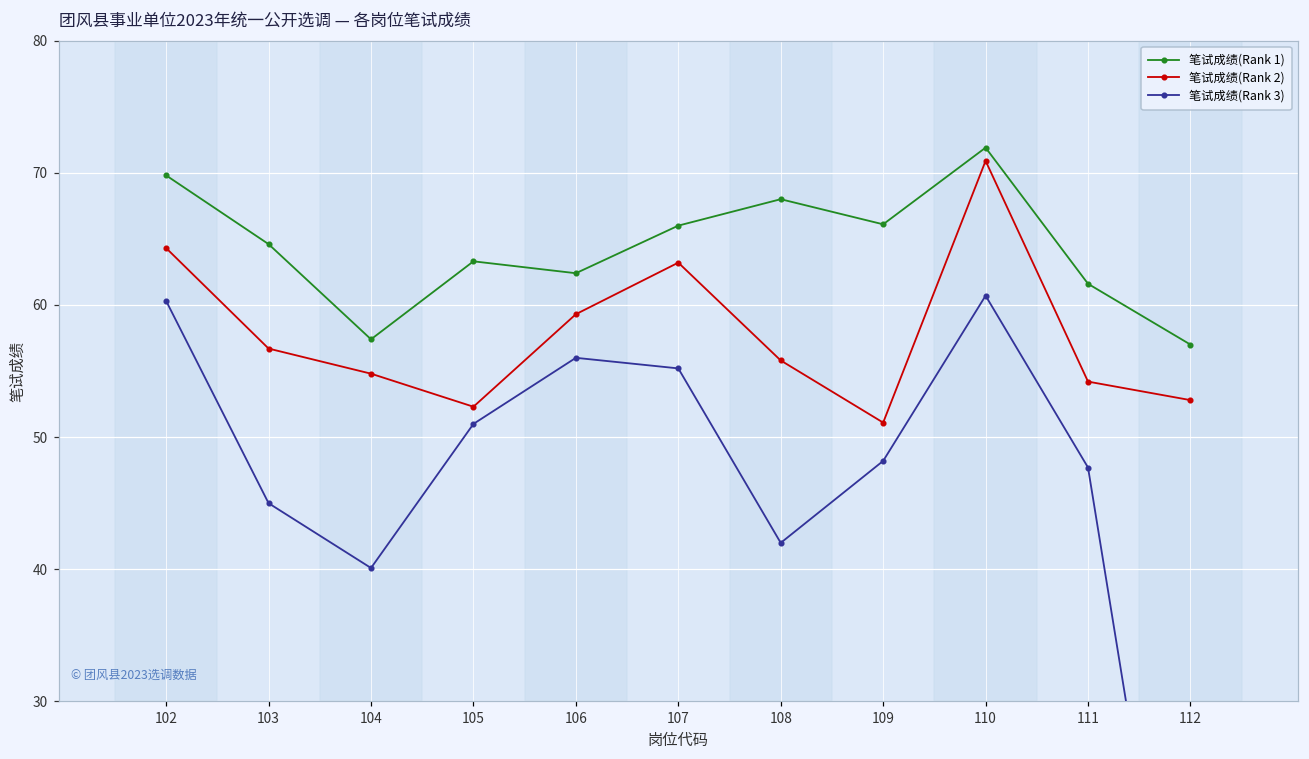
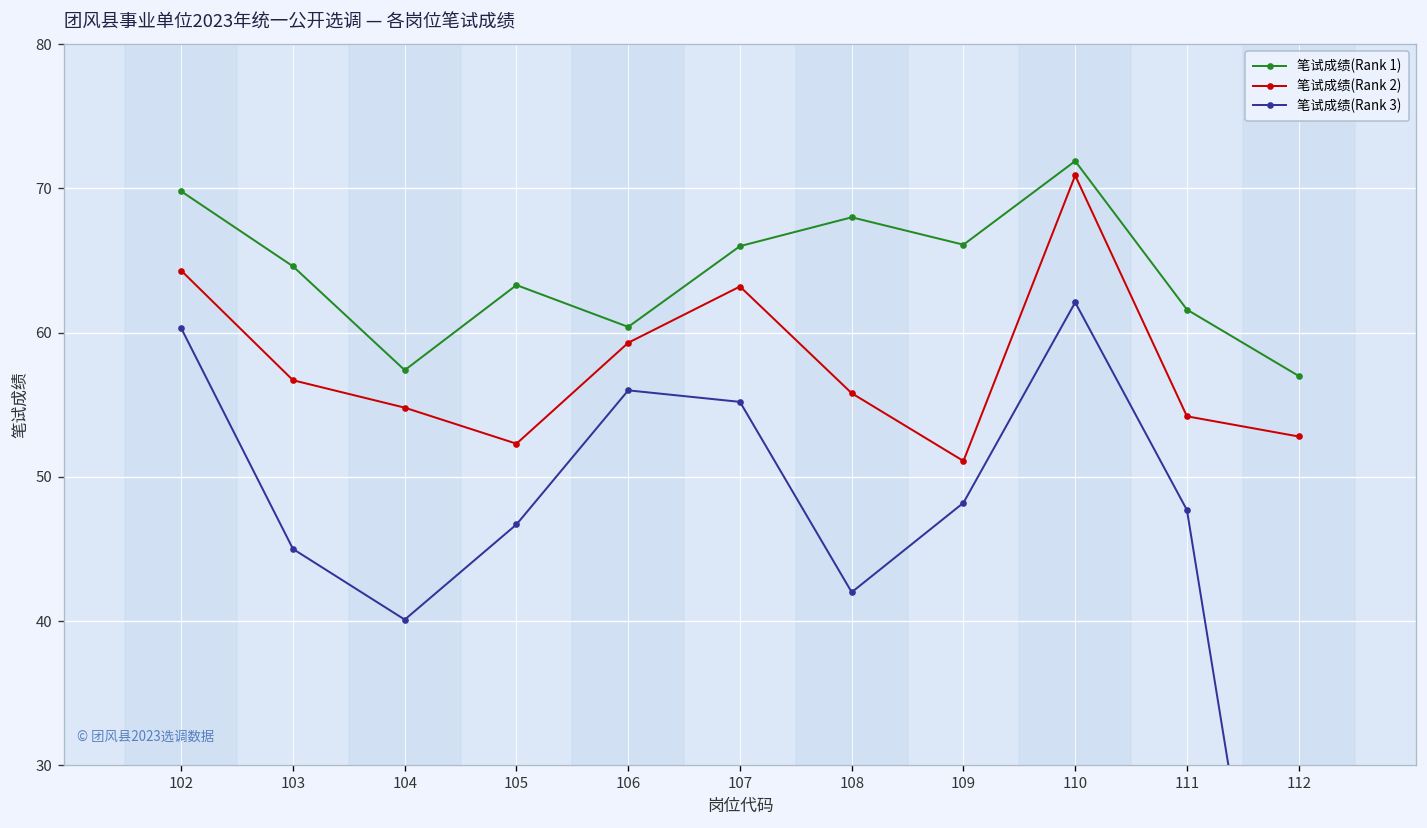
  {
    "笔试成绩(Rank 1)": {
      "102": 69.8,
      "103": 64.6,
      "104": 57.4,
      "105": 63.3,
-     "106": 62.4,
+     "106": 60.4,
      "107": 66.0,
      "108": 68.0,
      "109": 66.1,
      "110": 71.9,
      "111": 61.6,
      "112": 57.0
    },
    "笔试成绩(Rank 2)": {
      "102": 64.3,
      "103": 56.7,
      "104": 54.8,
      "105": 52.3,
      "106": 59.3,
      "107": 63.2,
      "108": 55.8,
      "109": 51.1,
      "110": 70.9,
      "111": 54.2,
      "112": 52.8
    },
    "笔试成绩(Rank 3)": {
      "102": 60.3,
      "103": 45.0,
      "104": 40.1,
-     "105": 51.0,
+     "105": 46.7,
      "106": 56.0,
      "107": 55.2,
      "108": 42.0,
      "109": 48.2,
-     "110": 60.7,
+     "110": 62.1,
      "111": 47.7
    }
  }
